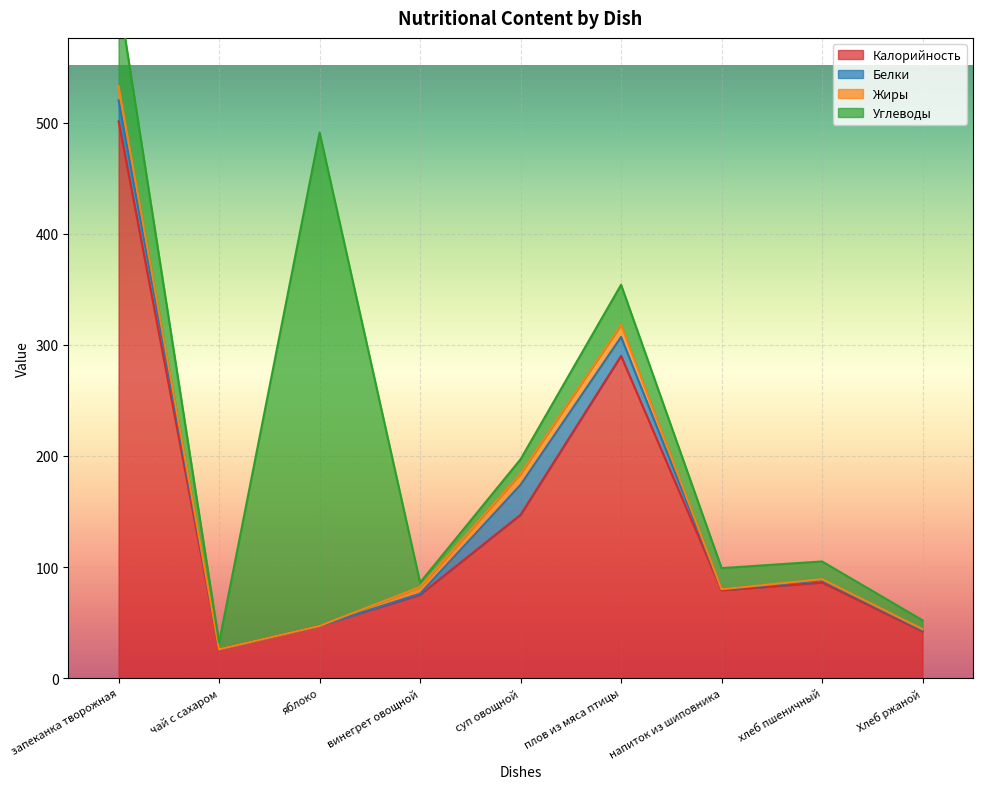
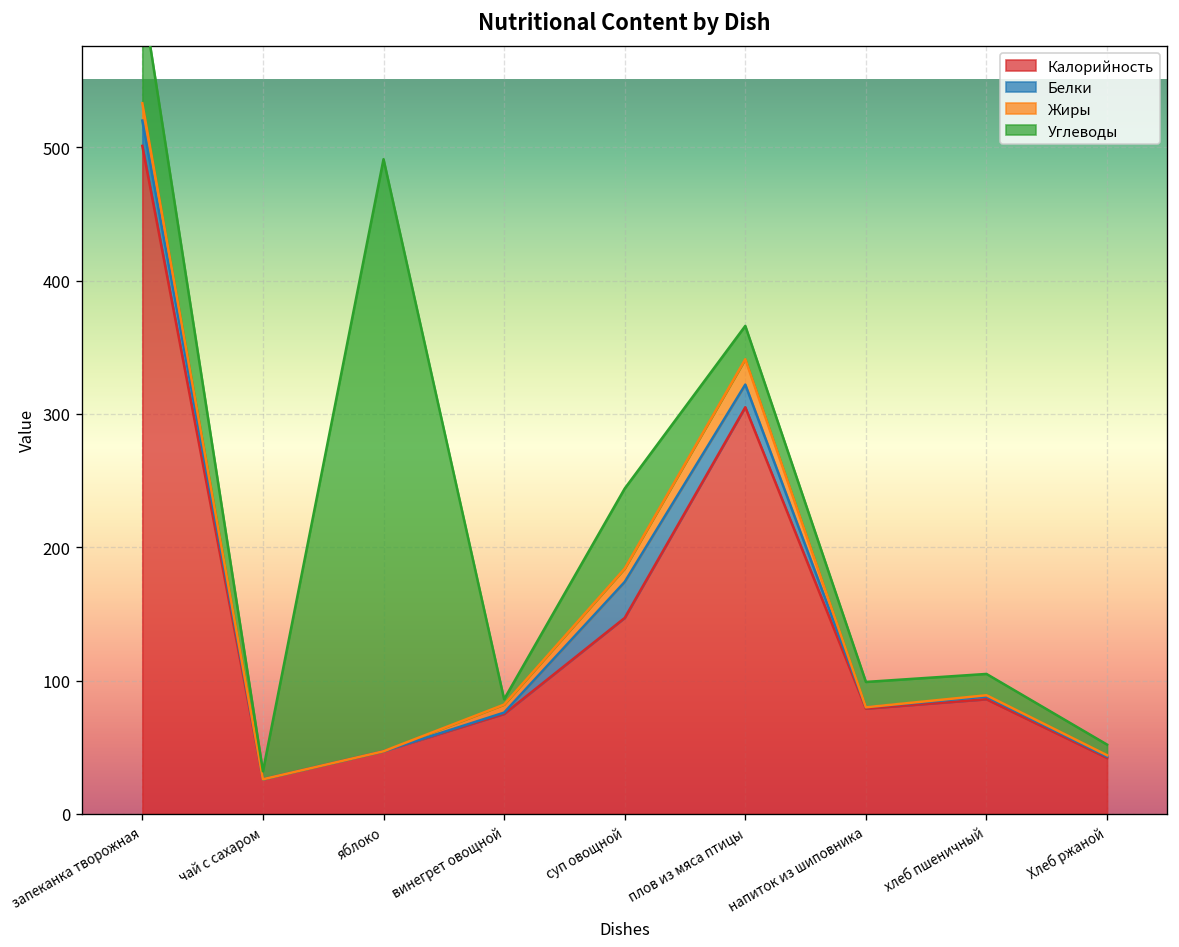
  {
    "Калорийность": {
      "запеканка творожная": 501,
      "суп овощной": 147,
-     "плов из мяса птицы": 290
+     "плов из мяса птицы": 305
    },
    "Белки": {
      "запеканка творожная": 19,
      "суп овощной": 27,
      "плов из мяса птицы": 17
    },
    "Жиры": {
      "запеканка творожная": 13,
      "винегрет овощной": 6,
      "суп овощной": 10,
-     "плов из мяса птицы": 11
+     "плов из мяса птицы": 19
    },
    "Углеводы": {
      "чай с сахаром": 6,
      "яблоко": 444,
      "винегрет овощной": 4,
-     "суп овощной": 13,
-     "плов из мяса птицы": 36,
+     "суп овощной": 60,
+     "плов из мяса птицы": 25,
      "напиток из шиповника": 19,
      "хлеб пшеничный": 16,
      "Хлеб ржаной": 8
    }
  }
